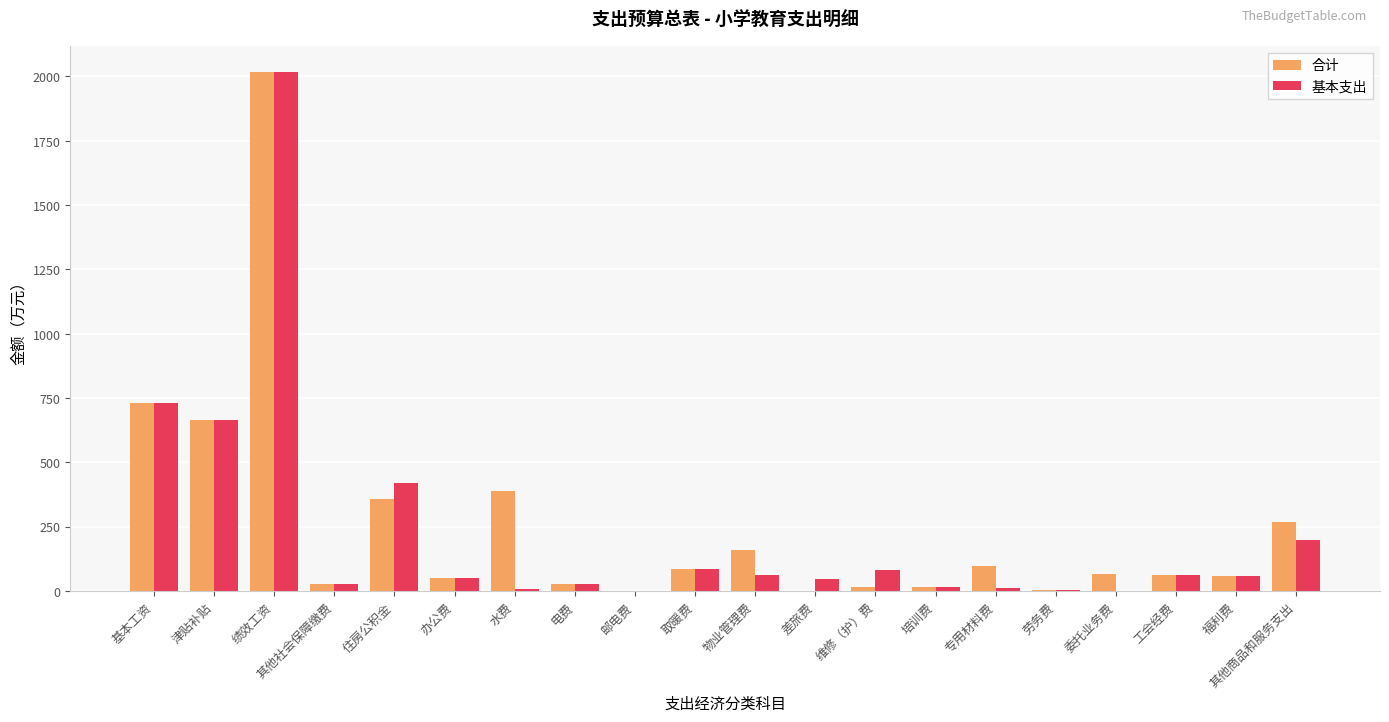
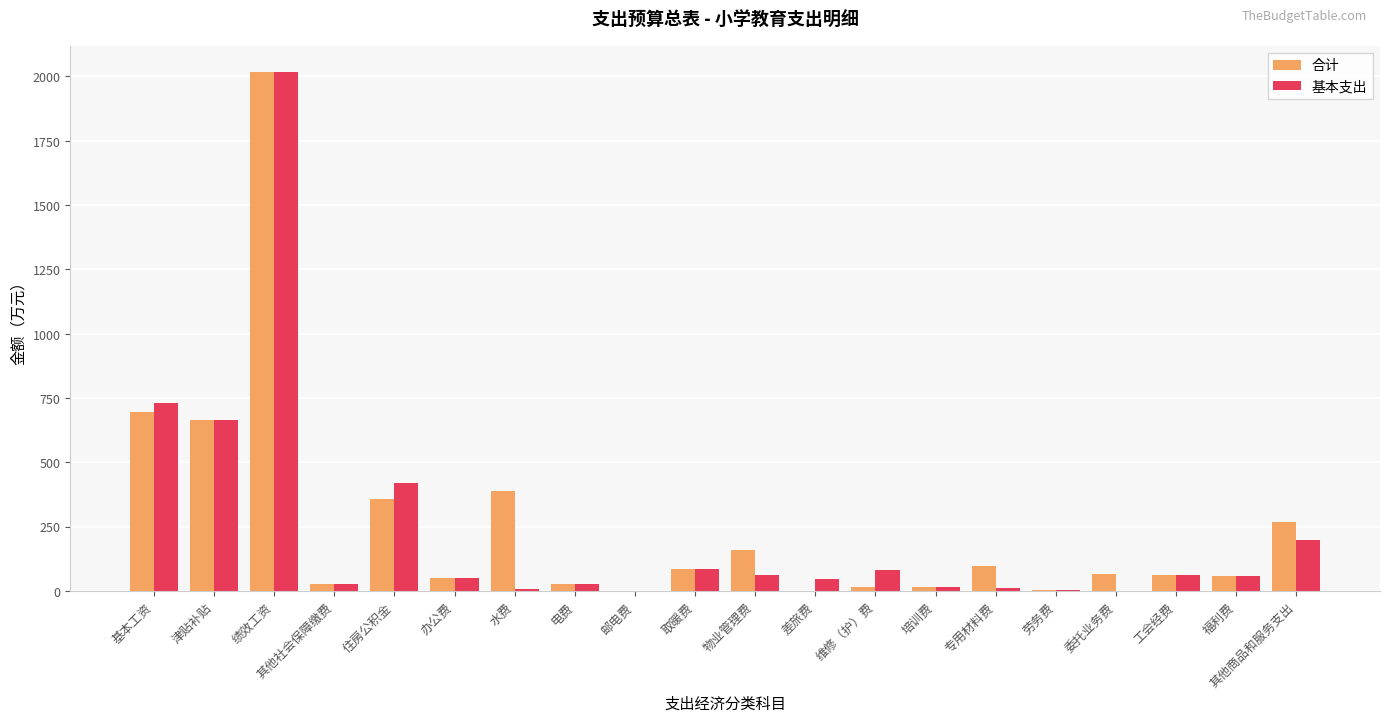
  {
    "合计": {
-     "基本工资": 730,
+     "基本工资": 700,
      "津贴补贴": 660,
      "绩效工资": 2020,
      "其他社会保障缴费": 30,
      "住房公积金": 360,
      "办公费": 50,
      "水费": 390,
      "电费": 30,
      "取暖费": 90,
      "物业管理费": 160,
      "维修（护）费": 20,
      "培训费": 20,
      "专用材料费": 100,
      "委托业务费": 70,
      "工会经费": 60,
      "福利费": 60,
      "其他商品和服务支出": 270
    },
    "基本支出": {
      "基本工资": 730,
      "津贴补贴": 660,
      "绩效工资": 2020,
      "其他社会保障缴费": 30,
      "住房公积金": 420,
      "办公费": 50,
      "电费": 30,
      "取暖费": 90,
      "物业管理费": 60,
      "差旅费": 50,
      "维修（护）费": 80,
      "培训费": 20,
      "专用材料费": 10,
      "委托业务费": 0,
      "工会经费": 60,
      "福利费": 60,
      "其他商品和服务支出": 200
    }
  }
